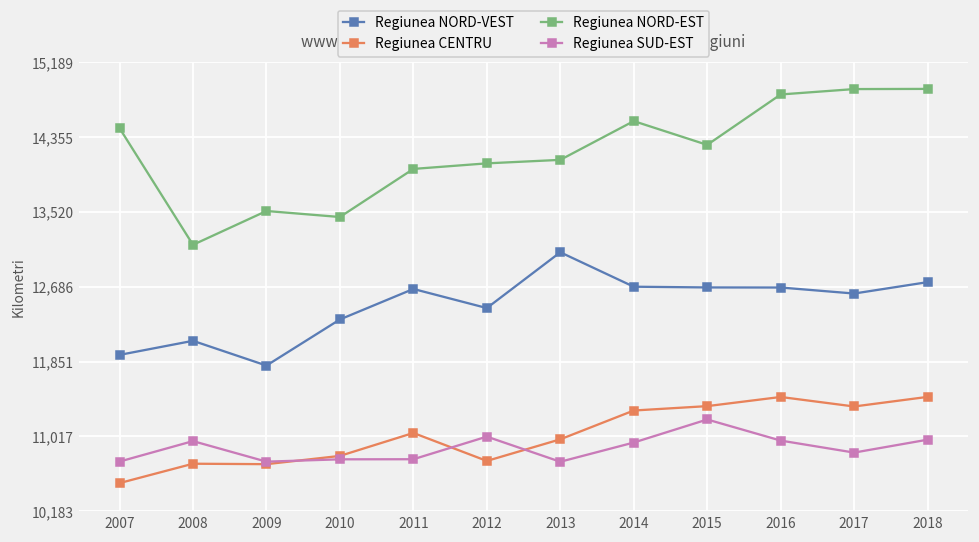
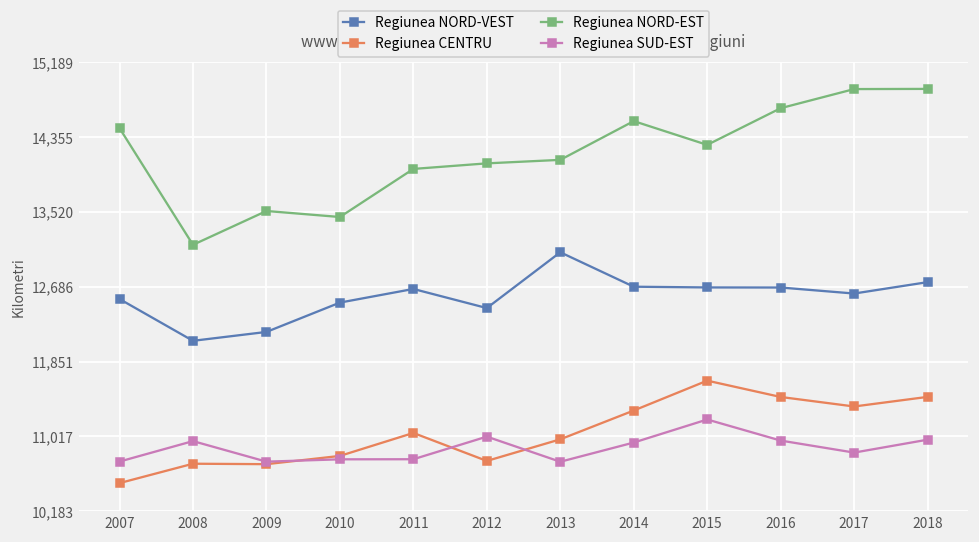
  {
    "Regiunea NORD-VEST": {
-     "2007": "11,900",
+     "2007": "12,600",
      "2008": "12,100",
-     "2009": "11,800",
-     "2010": "12,300",
+     "2009": "12,200",
+     "2010": "12,500",
      "2011": "12,700",
      "2012": "12,400",
      "2013": "13,100",
      "2014": "12,700",
      "2015": "12,700",
      "2016": "12,700",
      "2017": "12,600",
      "2018": "12,700"
    },
    "Regiunea CENTRU": {
      "2007": "10,500",
      "2008": "10,700",
      "2010": "10,800",
      "2011": "11,100",
      "2012": "10,700",
      "2013": "11,000",
      "2014": "11,300",
-     "2015": "11,400",
+     "2015": "11,600",
      "2016": "11,500",
      "2017": "11,400",
      "2018": "11,500"
    },
    "Regiunea NORD-EST": {
      "2007": "14,500",
      "2008": "13,200",
      "2009": "13,500",
      "2010": "13,500",
      "2011": "14,000",
      "2012": "14,100",
      "2013": "14,100",
      "2014": "14,500",
      "2015": "14,300",
-     "2016": "14,800",
+     "2016": "14,700",
      "2017": "14,900",
      "2018": "14,900"
    },
    "Regiunea SUD-EST": {
      "2007": "10,700",
      "2008": "11,000",
      "2010": "10,800",
      "2011": "10,800",
      "2012": "11,000",
      "2013": "10,700",
      "2014": "11,000",
      "2015": "11,200",
      "2016": "11,000",
      "2017": "10,800",
      "2018": "11,000"
    }
  }
